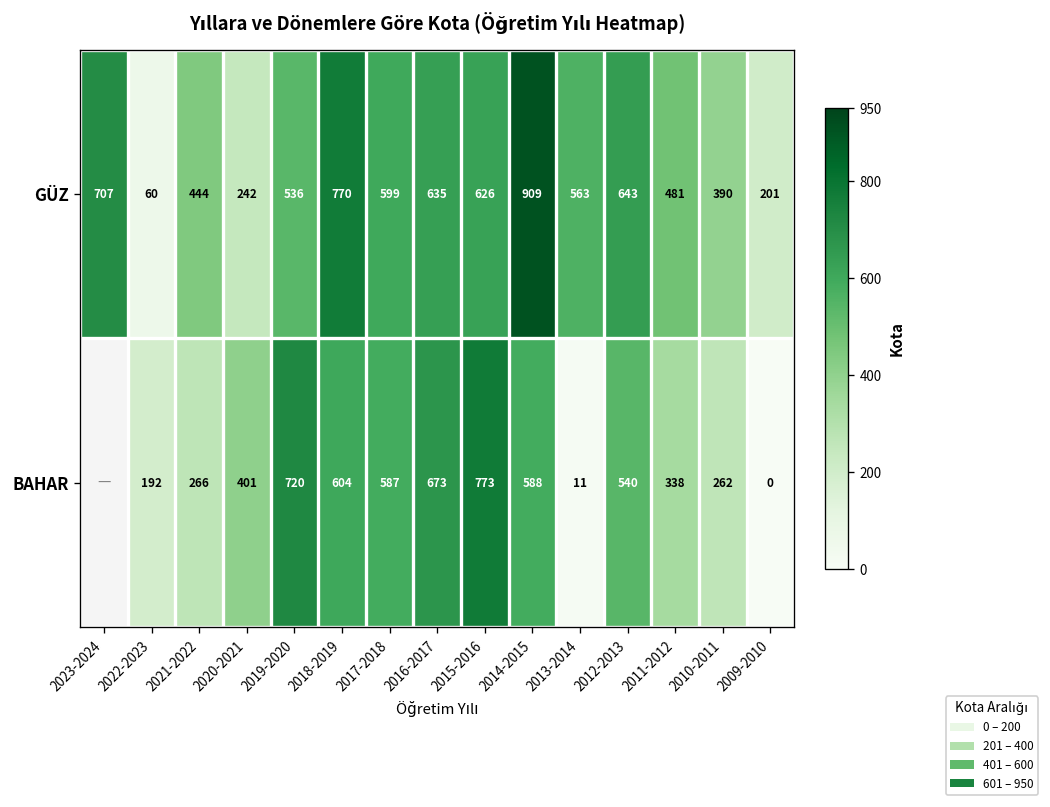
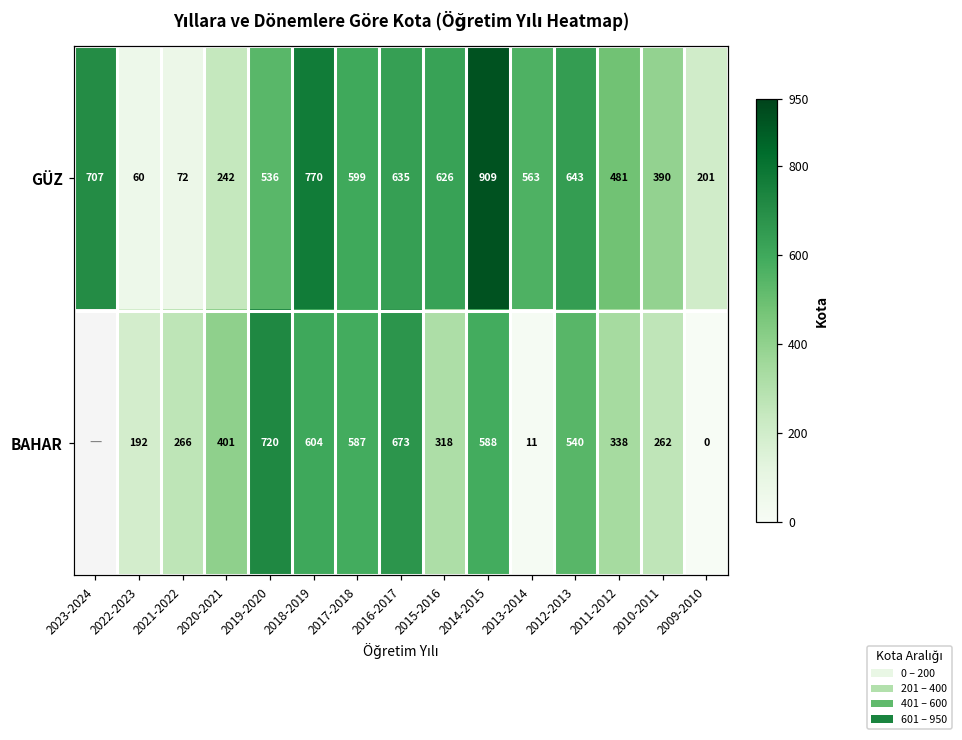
  {
    "GÜZ": {
      "2023-2024": 707,
      "2022-2023": 60,
-     "2021-2022": 444,
+     "2021-2022": 72,
      "2020-2021": 242,
      "2019-2020": 536,
      "2018-2019": 770,
      "2017-2018": 599,
      "2016-2017": 635,
      "2015-2016": 626,
      "2014-2015": 909,
      "2013-2014": 563,
      "2012-2013": 643,
      "2011-2012": 481,
      "2010-2011": 390,
      "2009-2010": 201
    },
    "BAHAR": {
      "2022-2023": 192,
      "2021-2022": 266,
      "2020-2021": 401,
      "2019-2020": 720,
      "2018-2019": 604,
      "2017-2018": 587,
      "2016-2017": 673,
-     "2015-2016": 773,
+     "2015-2016": 318,
      "2014-2015": 588,
      "2013-2014": 11,
      "2012-2013": 540,
      "2011-2012": 338,
      "2010-2011": 262,
      "2009-2010": 0
    }
  }
